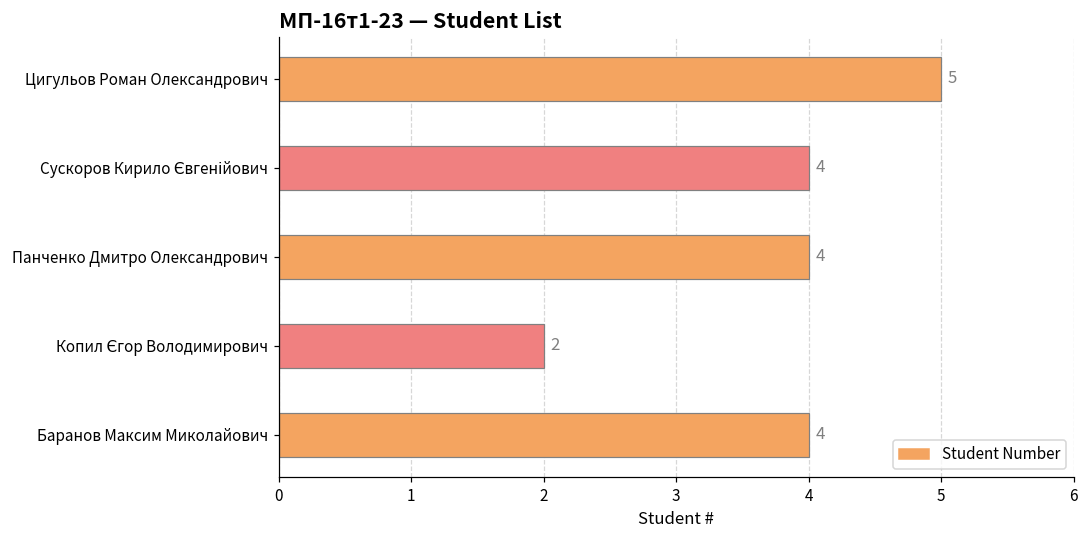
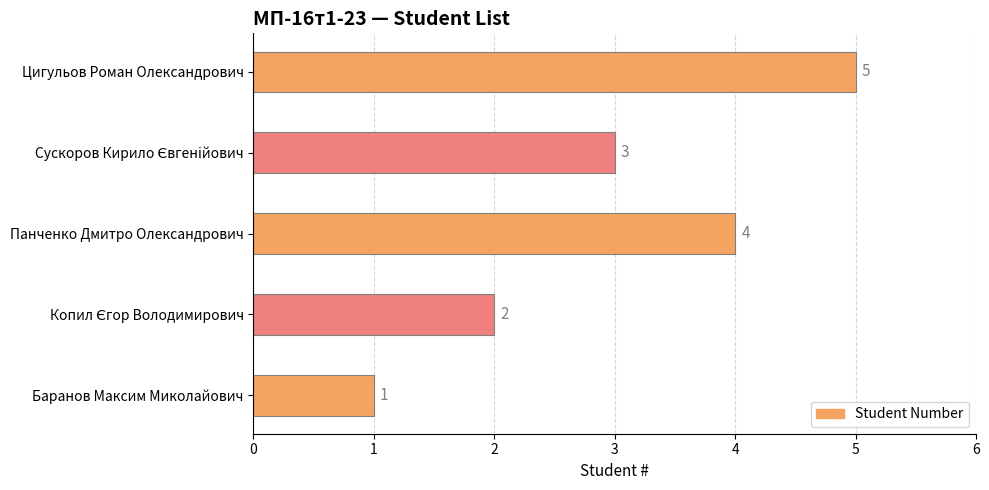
  {
    "Цигульов Роман Олександрович": 5,
-   "Сускоров Кирило Євгенійович": 4,
+   "Сускоров Кирило Євгенійович": 3,
    "Панченко Дмитро Олександрович": 4,
    "Копил Єгор Володимирович": 2,
-   "Баранов Максим Миколайович": 4
+   "Баранов Максим Миколайович": 1
  }
